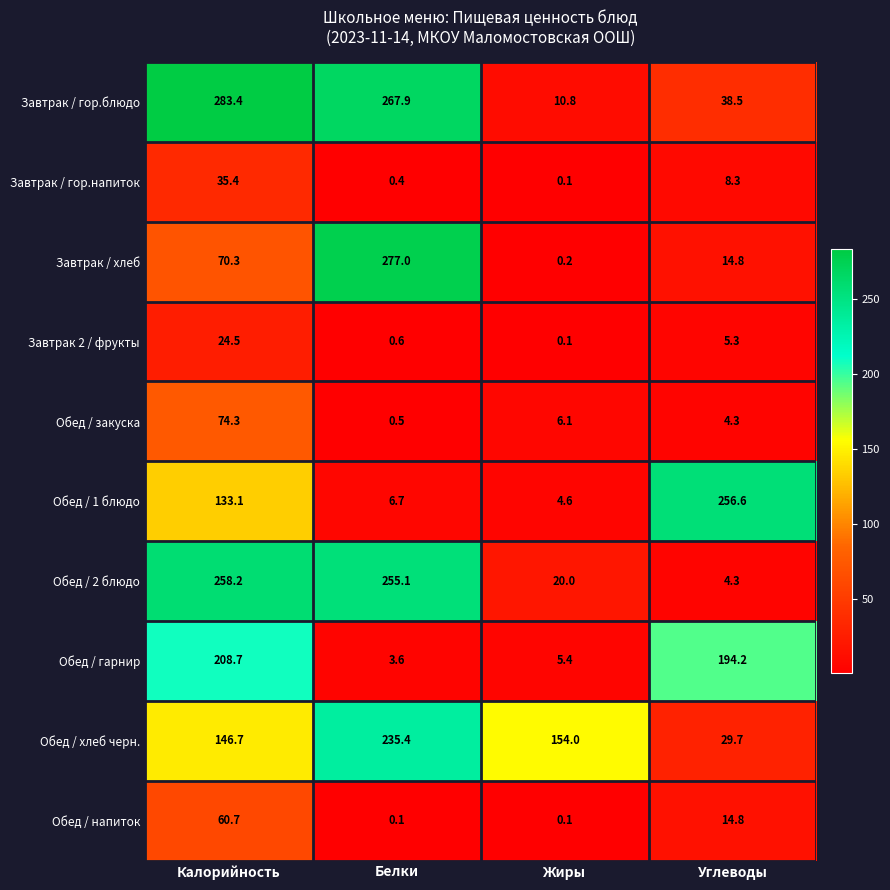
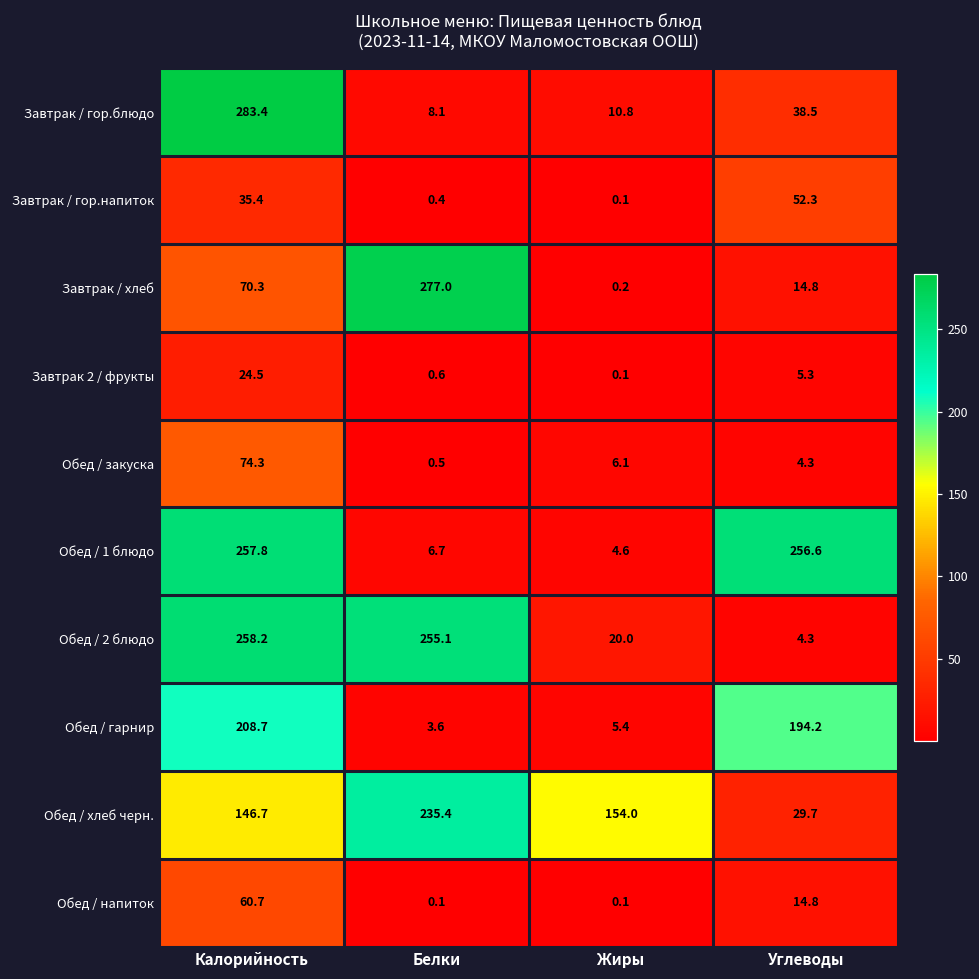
  {
    "Завтрак / гор.блюдо": {
      "Калорийность": 283.4,
-     "Белки": 267.9,
+     "Белки": 8.1,
      "Жиры": 10.8,
      "Углеводы": 38.5
    },
    "Завтрак / гор.напиток": {
      "Калорийность": 35.4,
      "Белки": 0.4,
      "Жиры": 0.1,
-     "Углеводы": 8.3
+     "Углеводы": 52.3
    },
    "Завтрак / хлеб": {
      "Калорийность": 70.3,
      "Белки": 277.0,
      "Жиры": 0.2,
      "Углеводы": 14.8
    },
    "Завтрак 2 / фрукты": {
      "Калорийность": 24.5,
      "Белки": 0.6,
      "Жиры": 0.1,
      "Углеводы": 5.3
    },
    "Обед / закуска": {
      "Калорийность": 74.3,
      "Белки": 0.5,
      "Жиры": 6.1,
      "Углеводы": 4.3
    },
    "Обед / 1 блюдо": {
-     "Калорийность": 133.1,
+     "Калорийность": 257.8,
      "Белки": 6.7,
      "Жиры": 4.6,
      "Углеводы": 256.6
    },
    "Обед / 2 блюдо": {
      "Калорийность": 258.2,
      "Белки": 255.1,
      "Жиры": 20.0,
      "Углеводы": 4.3
    },
    "Обед / гарнир": {
      "Калорийность": 208.7,
      "Белки": 3.6,
      "Жиры": 5.4,
      "Углеводы": 194.2
    },
    "Обед / хлеб черн.": {
      "Калорийность": 146.7,
      "Белки": 235.4,
      "Жиры": 154.0,
      "Углеводы": 29.7
    },
    "Обед / напиток": {
      "Калорийность": 60.7,
      "Белки": 0.1,
      "Жиры": 0.1,
      "Углеводы": 14.8
    }
  }
